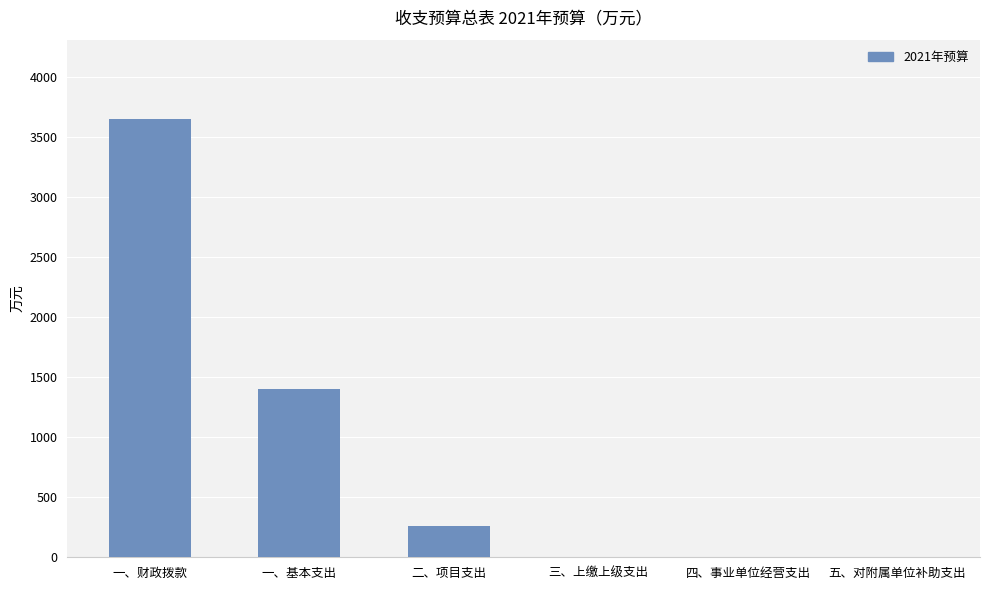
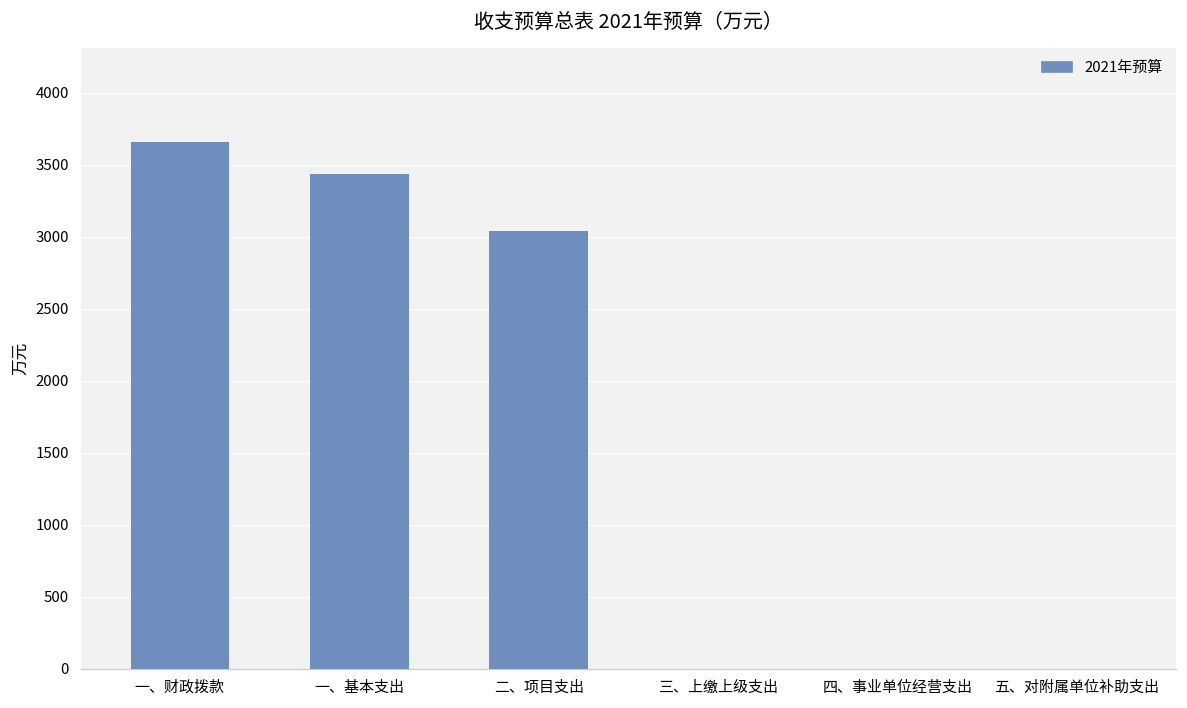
  {
    "一、财政拨款": 3660,
-   "一、基本支出": 1400,
-   "二、项目支出": 260,
+   "一、基本支出": 3430,
+   "二、项目支出": 3040,
    "三、上缴上级支出": 0,
    "四、事业单位经营支出": 0,
    "五、对附属单位补助支出": 0
  }
